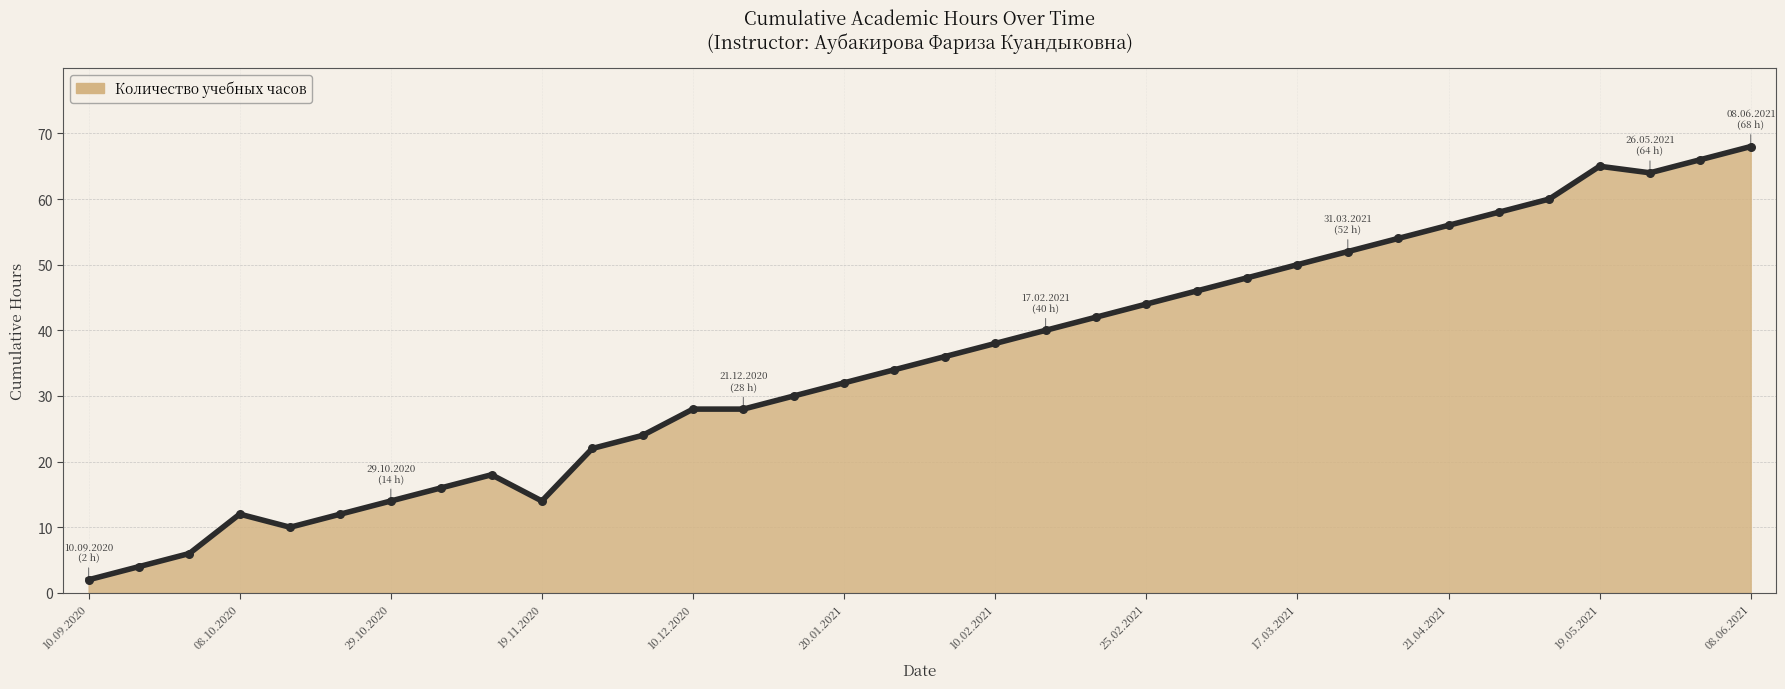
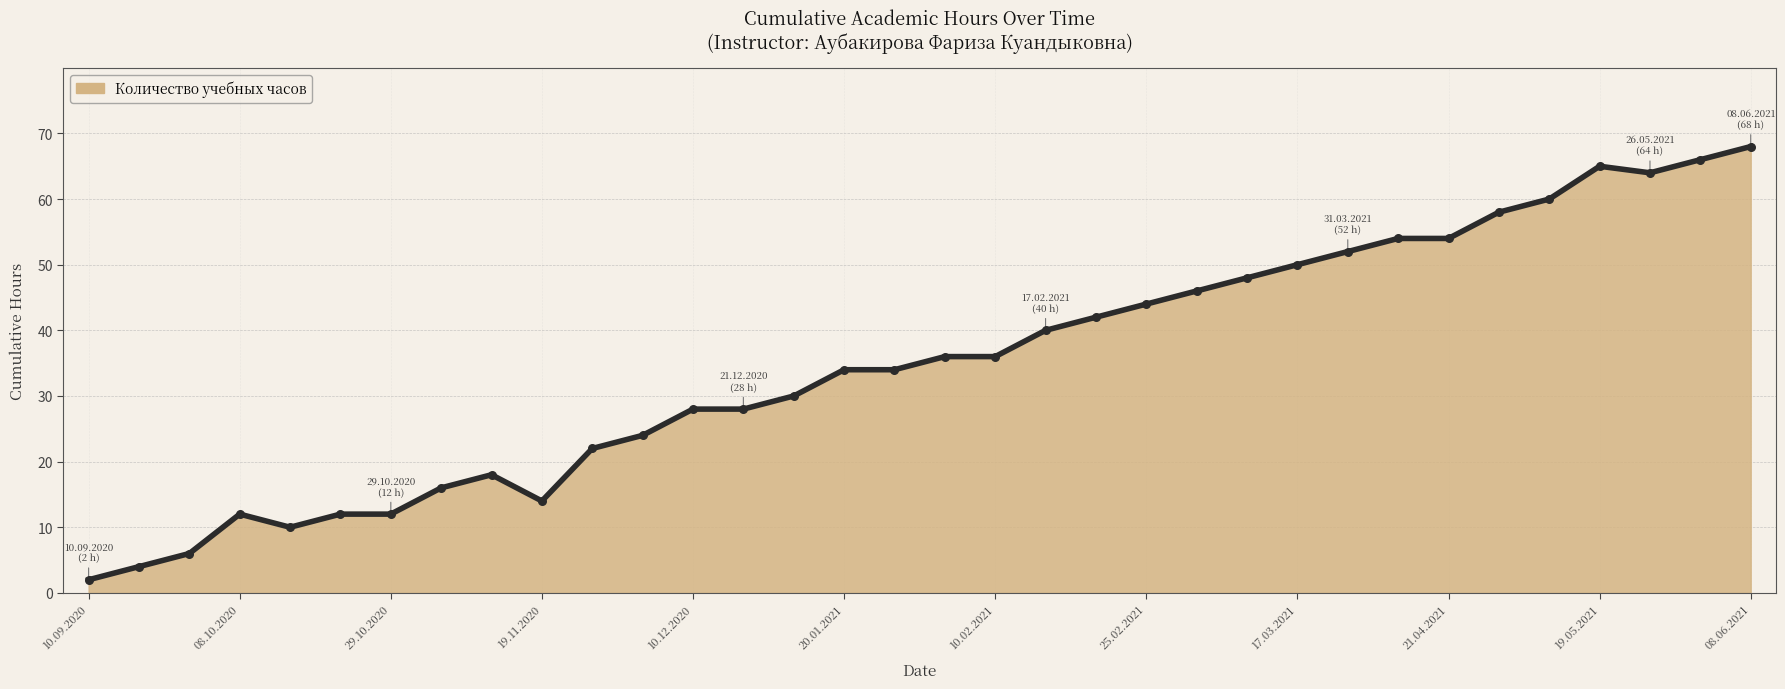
  {
    "10.09.2020": "(2 h)",
-   "29.10.2020": "(14 h)",
-   "20.01.2021": "32",
-   "10.02.2021": "38",
-   "21.04.2021": "56",
+   "29.10.2020": "(12 h)",
+   "20.01.2021": "34",
+   "10.02.2021": "36",
+   "21.04.2021": "54",
    "08.06.2021": "(68 h)"
  }
